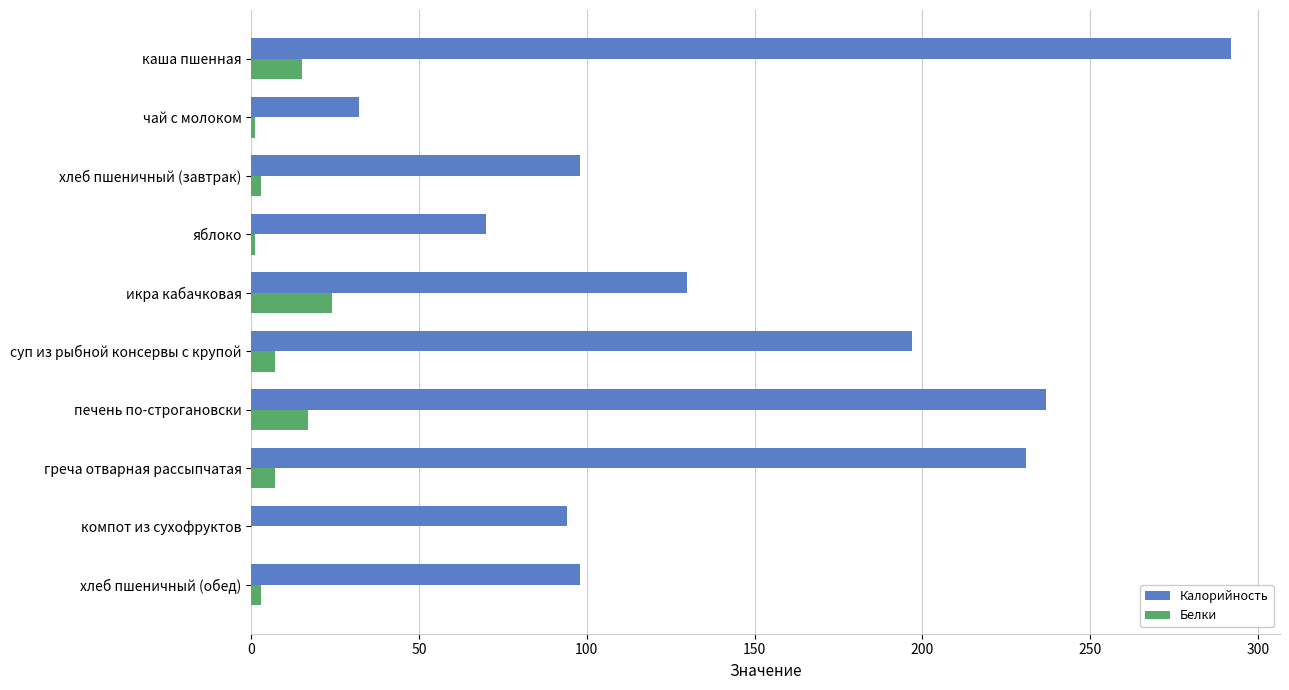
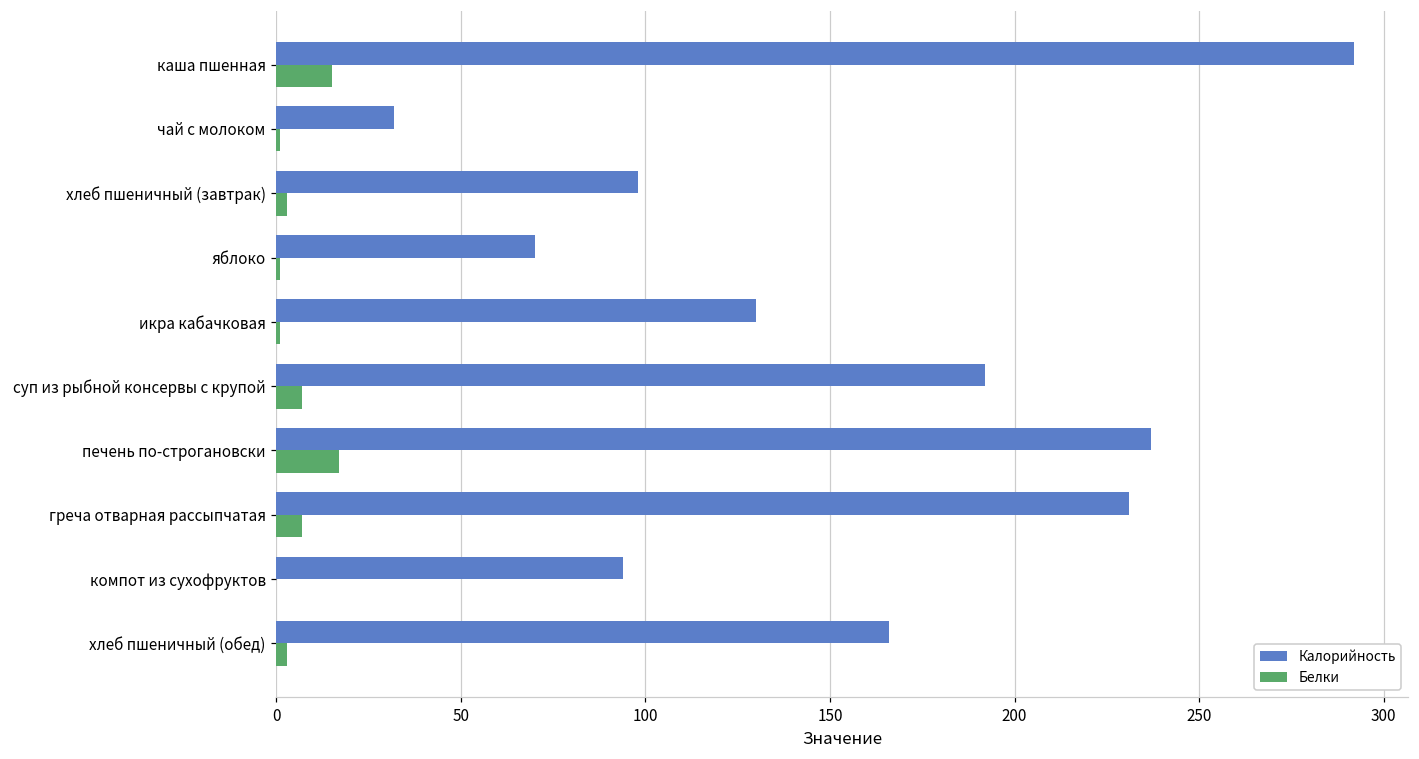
  {
    "Калорийность": {
      "каша пшенная": 292,
      "чай с молоком": 32,
      "хлеб пшеничный (завтрак)": 98,
      "яблоко": 70,
      "икра кабачковая": 130,
-     "суп из рыбной консервы с крупой": 197,
+     "суп из рыбной консервы с крупой": 192,
      "печень по-строгановски": 237,
      "греча отварная рассыпчатая": 231,
      "компот из сухофруктов": 94,
-     "хлеб пшеничный (обед)": 98
+     "хлеб пшеничный (обед)": 166
    },
    "Белки": {
      "каша пшенная": 15,
      "чай с молоком": 1,
      "хлеб пшеничный (завтрак)": 3,
      "яблоко": 1,
-     "икра кабачковая": 24,
+     "икра кабачковая": 1,
      "суп из рыбной консервы с крупой": 7,
      "печень по-строгановски": 17,
      "греча отварная рассыпчатая": 7,
      "компот из сухофруктов": 0,
      "хлеб пшеничный (обед)": 3
    }
  }
